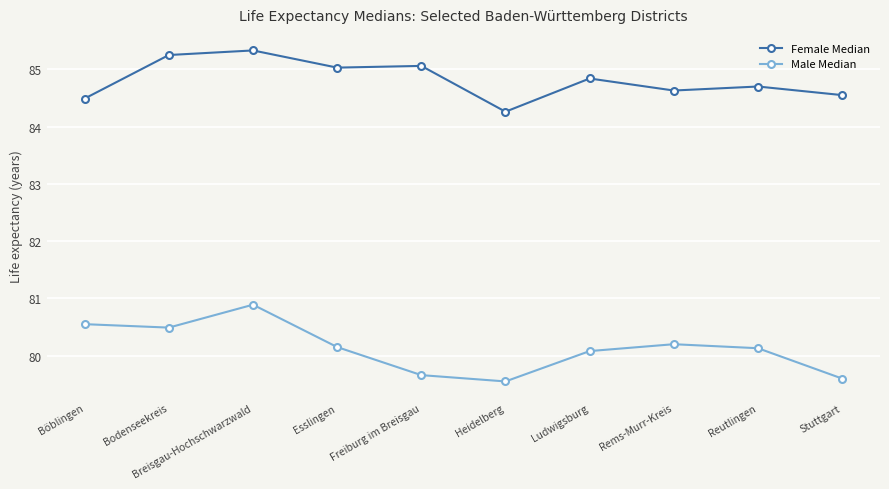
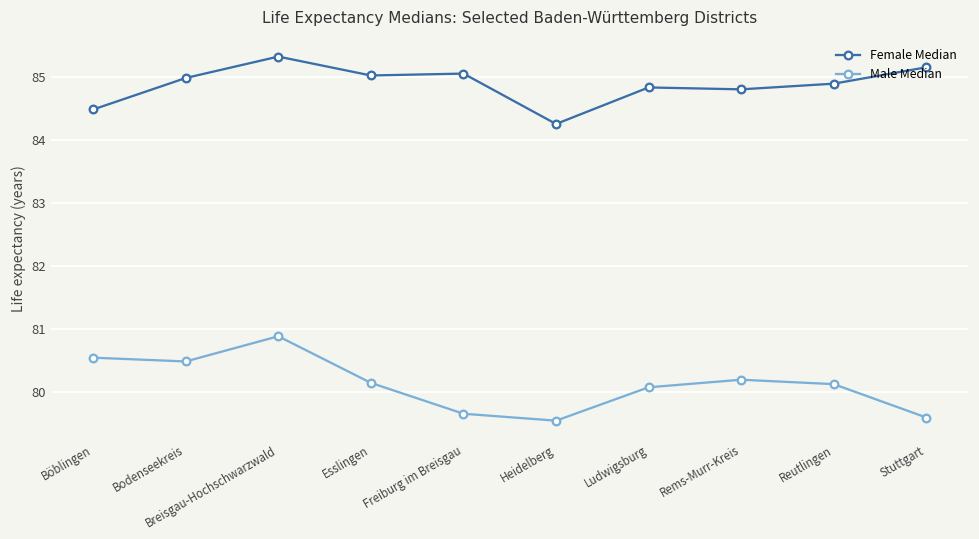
  {
    "Female Median": {
      "Böblingen": 84.5,
-     "Bodenseekreis": 85.3,
+     "Bodenseekreis": 85.0,
      "Breisgau-Hochschwarzwald": 85.3,
      "Esslingen": 85.0,
      "Freiburg im Breisgau": 85.1,
      "Heidelberg": 84.3,
      "Ludwigsburg": 84.8,
-     "Rems-Murr-Kreis": 84.6,
-     "Reutlingen": 84.7,
-     "Stuttgart": 84.6
+     "Rems-Murr-Kreis": 84.8,
+     "Reutlingen": 84.9,
+     "Stuttgart": 85.2
    },
    "Male Median": {
      "Böblingen": 80.6,
      "Bodenseekreis": 80.5,
      "Breisgau-Hochschwarzwald": 80.9,
      "Esslingen": 80.2,
      "Freiburg im Breisgau": 79.7,
      "Heidelberg": 79.6,
      "Ludwigsburg": 80.1,
      "Rems-Murr-Kreis": 80.2,
      "Reutlingen": 80.1,
      "Stuttgart": 79.6
    }
  }
